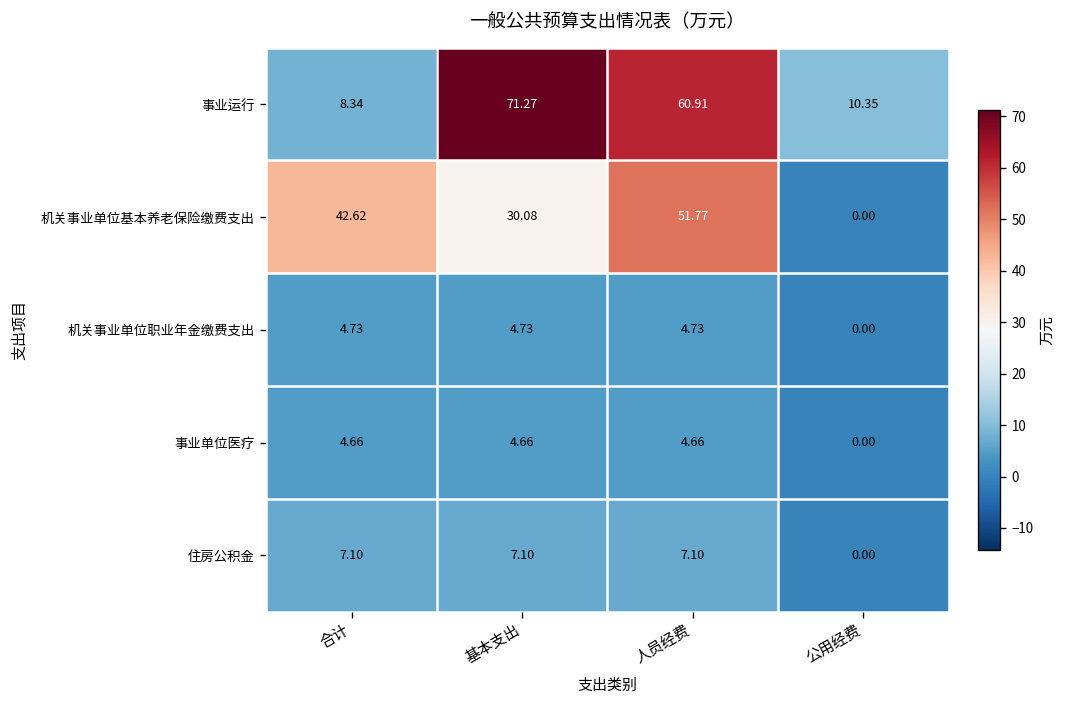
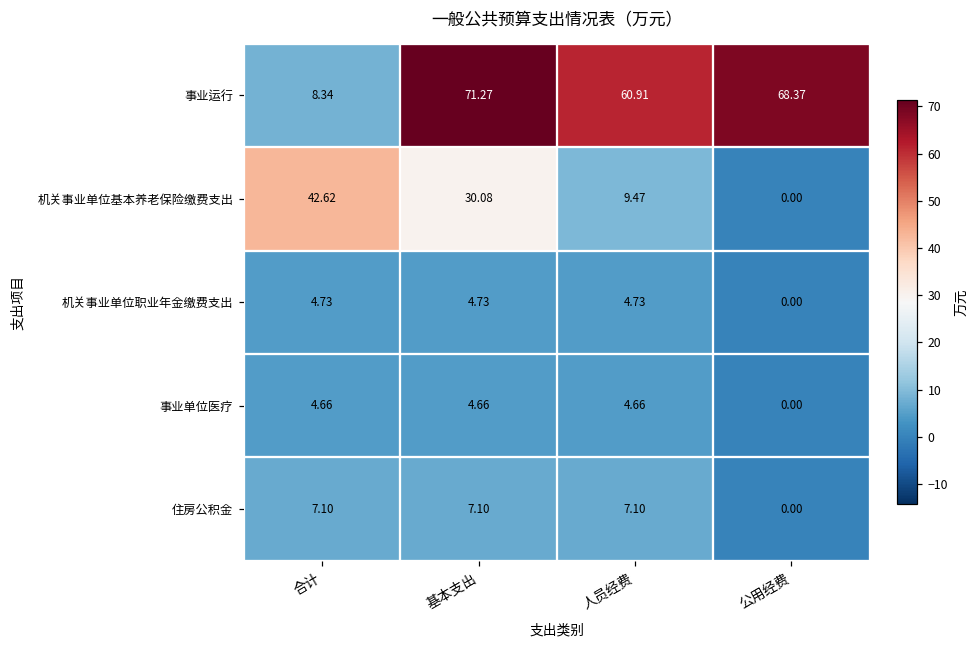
  {
    "事业运行": {
      "合计": 8.34,
      "基本支出": 71.27,
      "人员经费": 60.91,
-     "公用经费": 10.35
+     "公用经费": 68.37
    },
    "机关事业单位基本养老保险缴费支出": {
      "合计": 42.62,
      "基本支出": 30.08,
-     "人员经费": 51.77,
+     "人员经费": 9.47,
      "公用经费": 0.00
    },
    "机关事业单位职业年金缴费支出": {
      "合计": 4.73,
      "基本支出": 4.73,
      "人员经费": 4.73,
      "公用经费": 0.00
    },
    "事业单位医疗": {
      "合计": 4.66,
      "基本支出": 4.66,
      "人员经费": 4.66,
      "公用经费": 0.00
    },
    "住房公积金": {
      "合计": 7.10,
      "基本支出": 7.10,
      "人员经费": 7.10,
      "公用经费": 0.00
    }
  }
